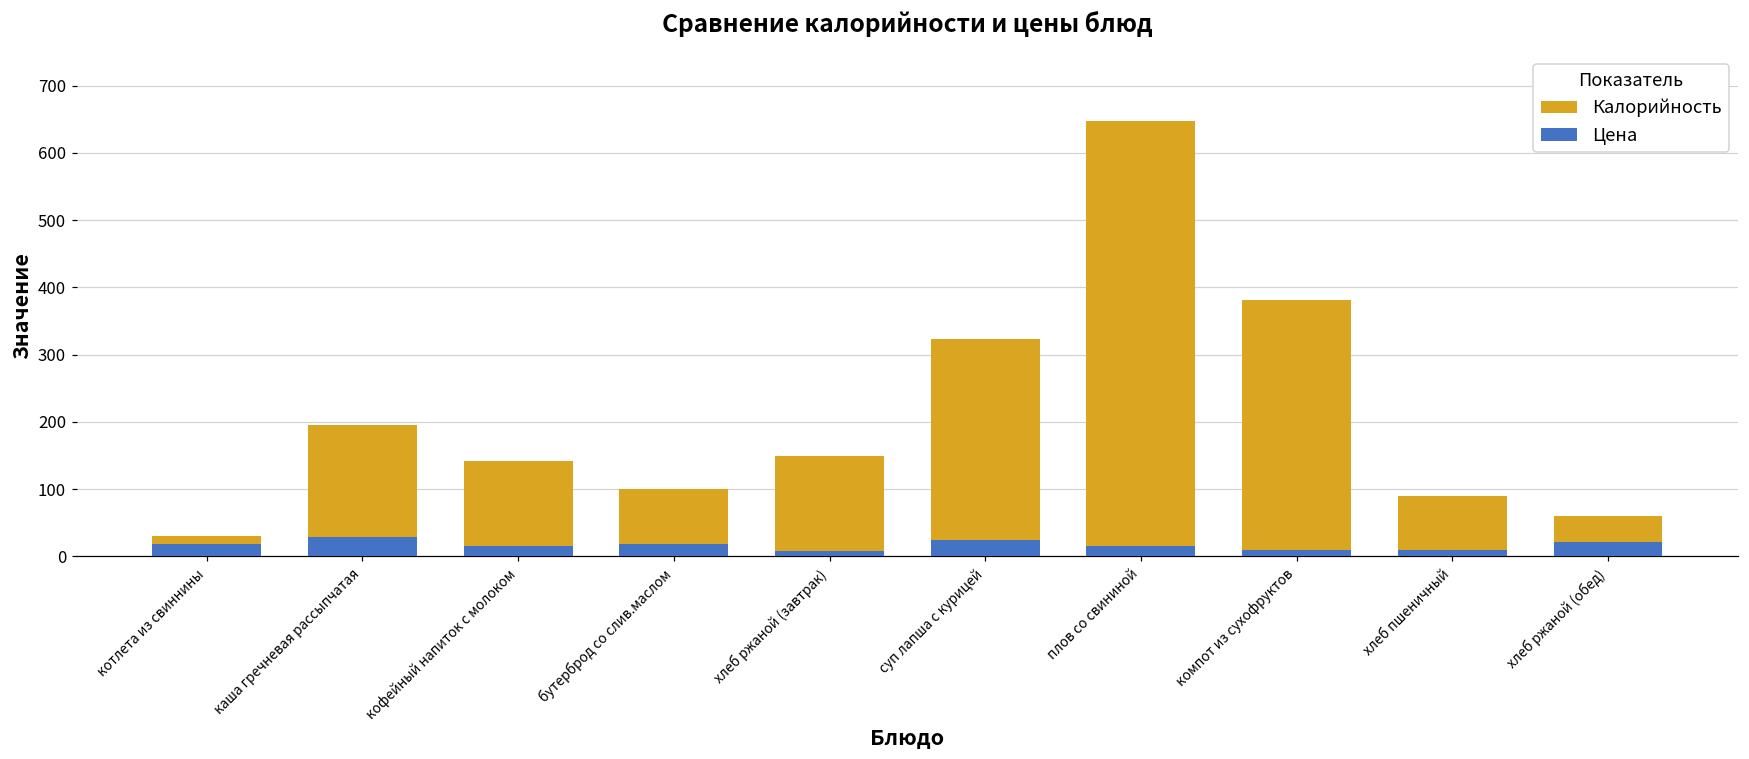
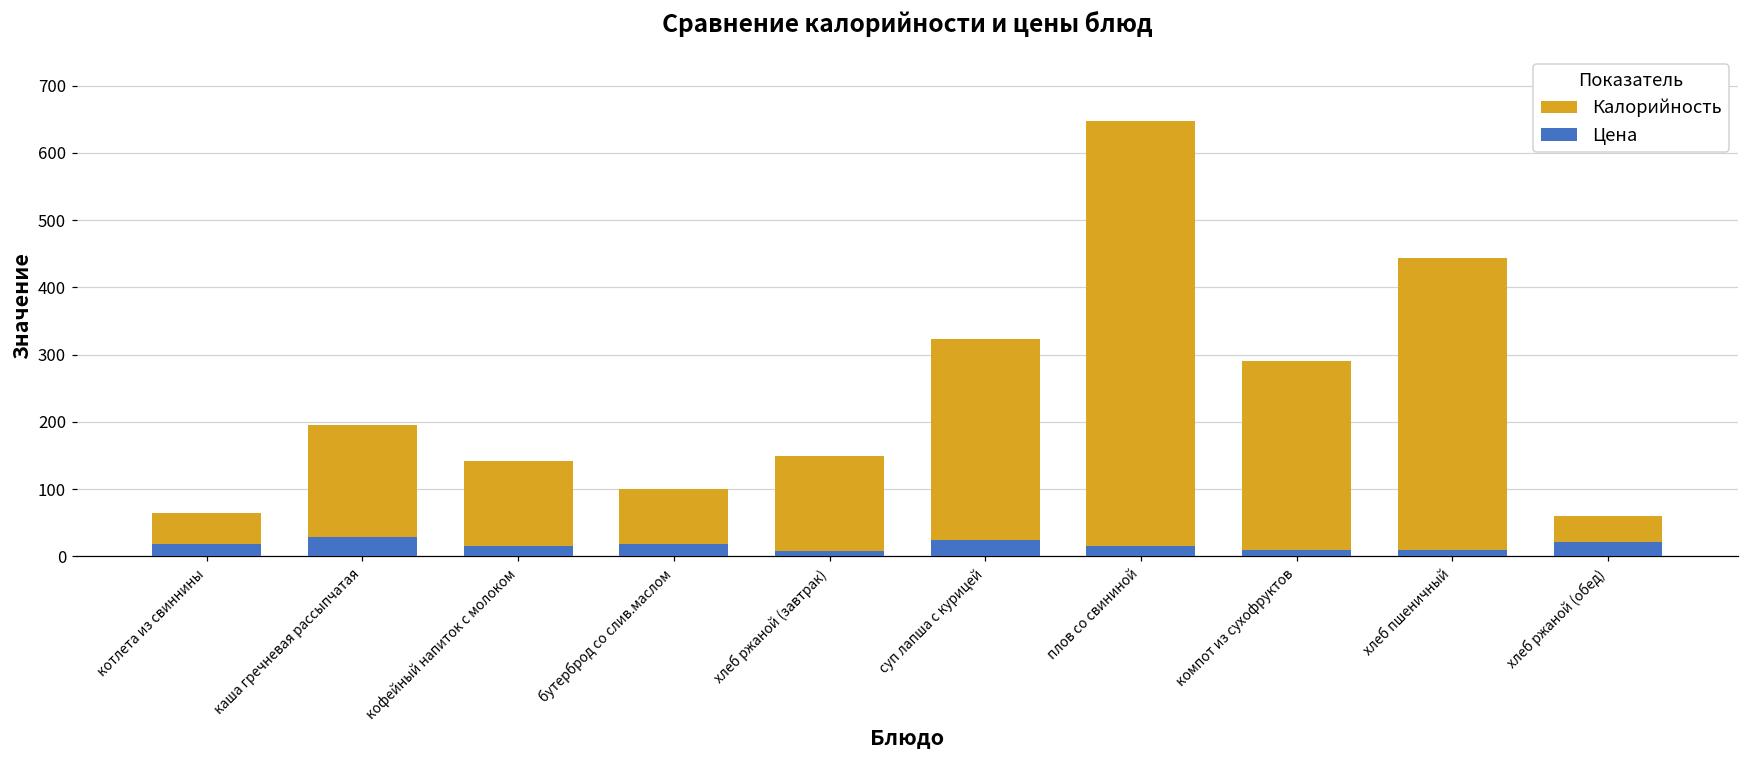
  {
    "Калорийность": {
-     "котлета из свиннины": 30,
+     "котлета из свиннины": 70,
      "каша гречневая рассыпчатая": 200,
      "кофейный напиток с молоком": 140,
      "бутерброд со слив.маслом": 100,
      "хлеб ржаной (завтрак)": 150,
      "суп лапша с курицей": 320,
      "плов со свининой": 650,
-     "компот из сухофруктов": 380,
-     "хлеб пшеничный": 90,
+     "компот из сухофруктов": 290,
+     "хлеб пшеничный": 440,
      "хлеб ржаной (обед)": 60
    }
  }
